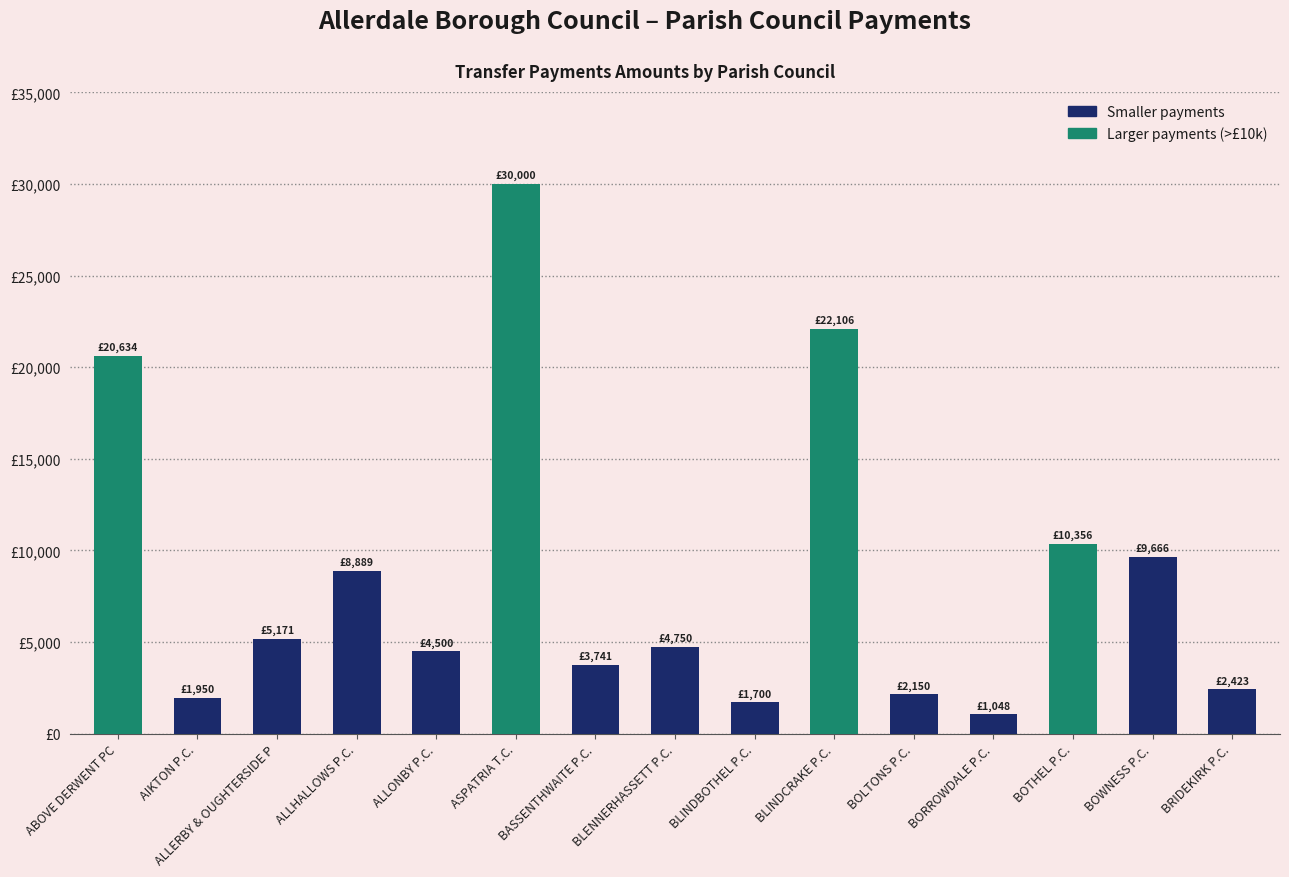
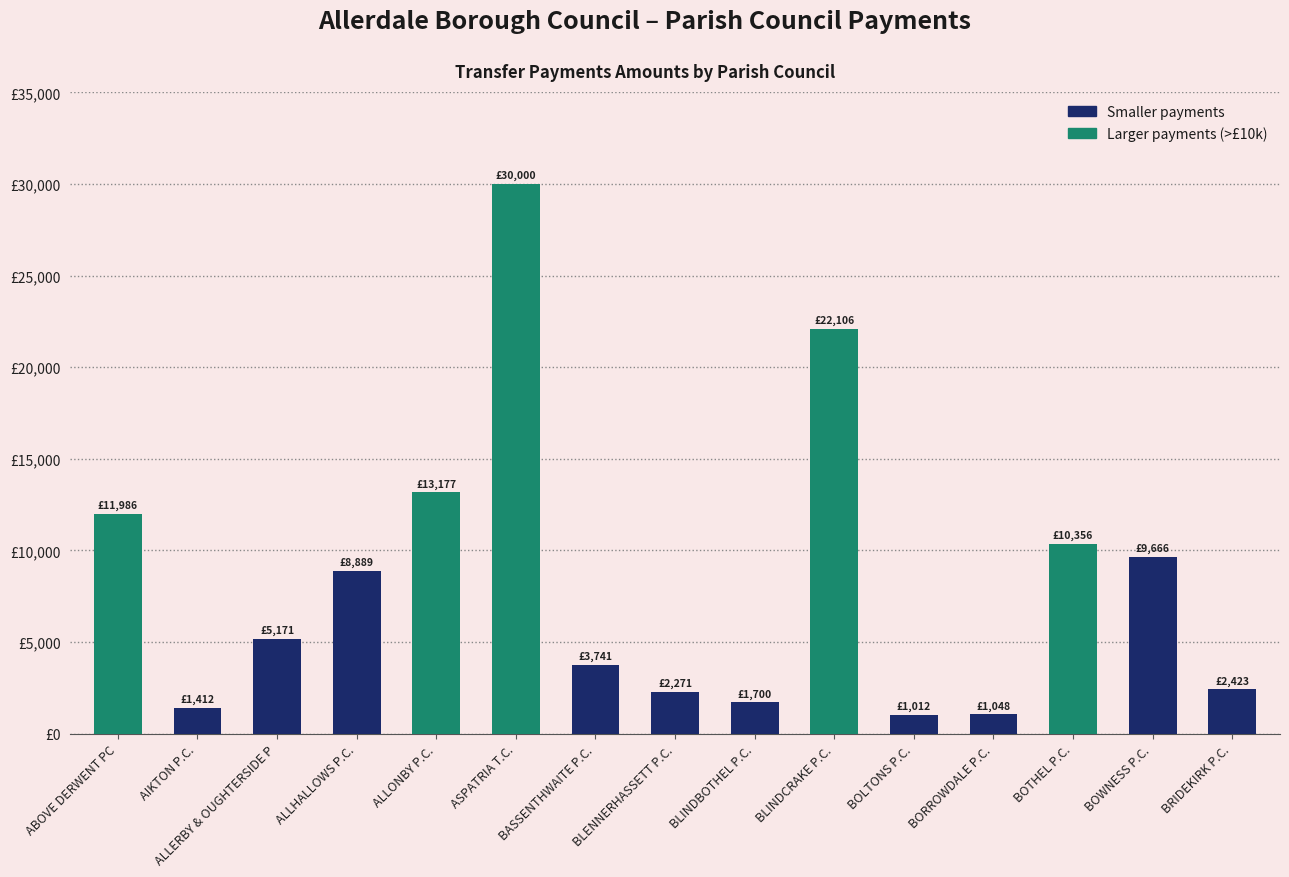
  {
-   "ABOVE DERWENT PC": "£20,634",
-   "AIKTON P.C.": "£1,950",
+   "ABOVE DERWENT PC": "£11,986",
+   "AIKTON P.C.": "£1,412",
    "ALLERBY & OUGHTERSIDE P": "£5,171",
    "ALLHALLOWS P.C.": "£8,889",
-   "ALLONBY P.C.": "£4,500",
+   "ALLONBY P.C.": "£13,177",
    "ASPATRIA T.C.": "£30,000",
    "BASSENTHWAITE P.C.": "£3,741",
-   "BLENNERHASSETT P.C.": "£4,750",
+   "BLENNERHASSETT P.C.": "£2,271",
    "BLINDBOTHEL P.C.": "£1,700",
    "BLINDCRAKE P.C.": "£22,106",
-   "BOLTONS P.C.": "£2,150",
+   "BOLTONS P.C.": "£1,012",
    "BORROWDALE P.C.": "£1,048",
    "BOTHEL P.C.": "£10,356",
    "BOWNESS P.C.": "£9,666",
    "BRIDEKIRK P.C.": "£2,423"
  }
